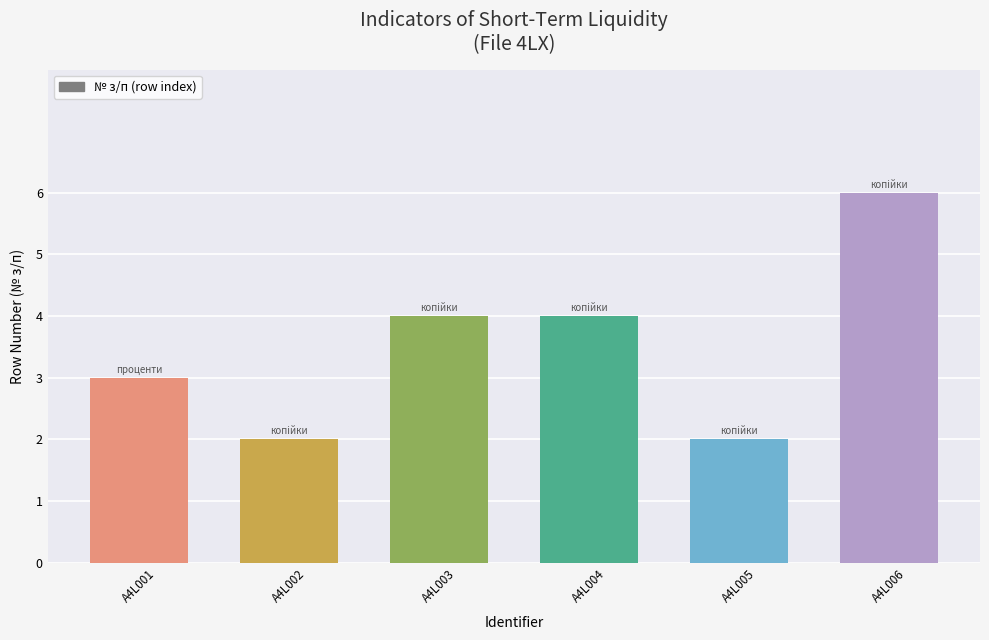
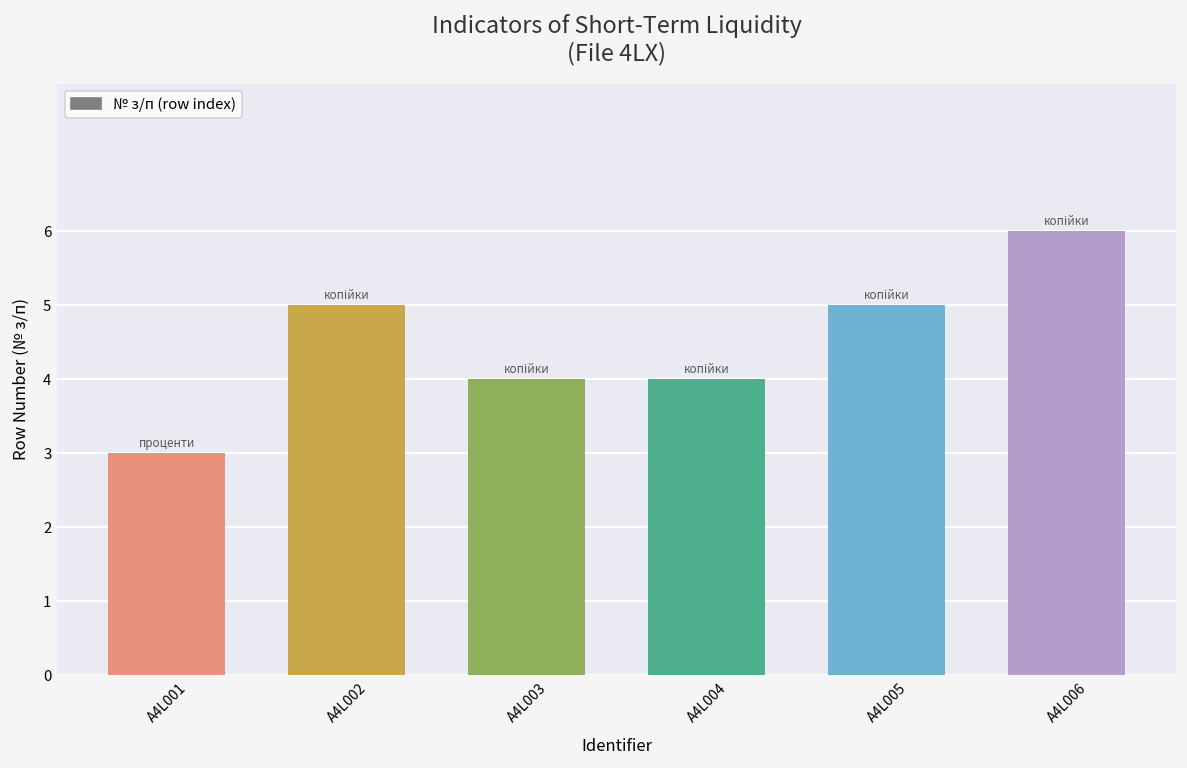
  {
    "A4L001": 3,
-   "A4L002": 2,
+   "A4L002": 5,
    "A4L003": 4,
    "A4L004": 4,
-   "A4L005": 2,
+   "A4L005": 5,
    "A4L006": 6
  }
